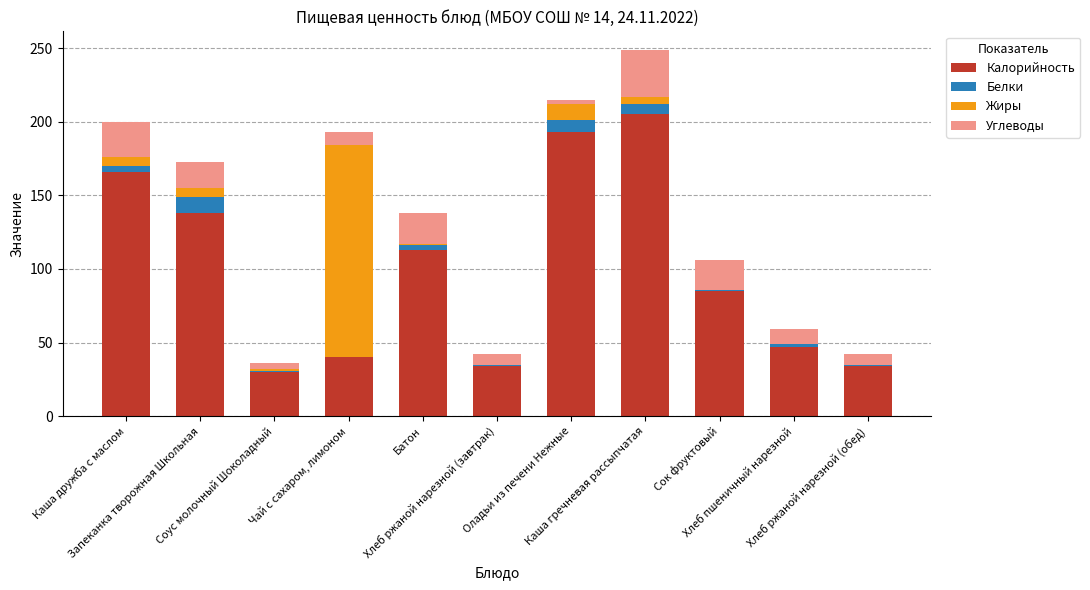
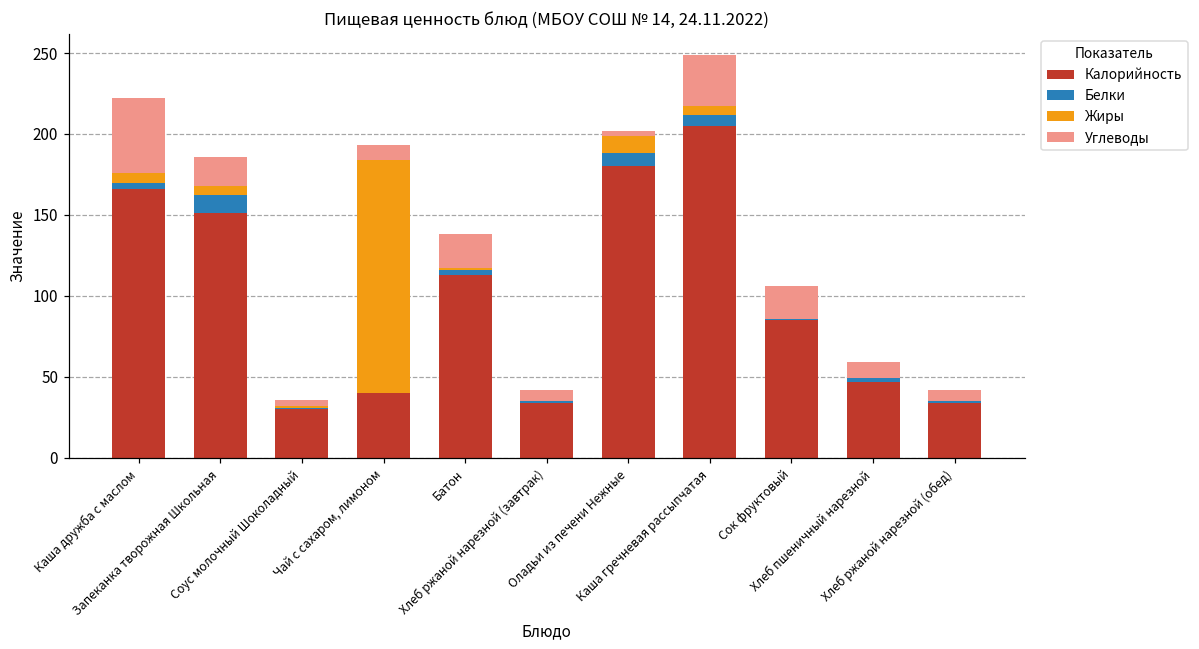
  {
    "Калорийность": {
      "Каша дружба с маслом": 166,
-     "Запеканка творожная Школьная": 138,
+     "Запеканка творожная Школьная": 151,
      "Соус молочный Шоколадный": 30,
      "Чай с сахаром, лимоном": 40,
      "Батон": 113,
      "Хлеб ржаной нарезной (завтрак)": 34,
-     "Оладьи из печени Нежные": 193,
+     "Оладьи из печени Нежные": 180,
      "Каша гречневая рассыпчатая": 205,
      "Сок фруктовый": 85,
      "Хлеб пшеничный нарезной": 47,
      "Хлеб ржаной нарезной (обед)": 34
    },
    "Белки": {
      "Каша дружба с маслом": 4,
      "Запеканка творожная Школьная": 11,
      "Чай с сахаром, лимоном": 0,
      "Батон": 3,
      "Оладьи из печени Нежные": 8,
      "Каша гречневая рассыпчатая": 7,
      "Хлеб пшеничный нарезной": 2
    },
    "Жиры": {
      "Каша дружба с маслом": 6,
      "Запеканка творожная Школьная": 6,
      "Чай с сахаром, лимоном": 144,
      "Хлеб ржаной нарезной (завтрак)": 0,
      "Оладьи из печени Нежные": 11,
      "Каша гречневая рассыпчатая": 5,
      "Сок фруктовый": 0,
      "Хлеб пшеничный нарезной": 0,
      "Хлеб ржаной нарезной (обед)": 0
    },
    "Углеводы": {
-     "Каша дружба с маслом": 24,
+     "Каша дружба с маслом": 46,
      "Запеканка творожная Школьная": 18,
      "Соус молочный Шоколадный": 4,
      "Чай с сахаром, лимоном": 9,
      "Батон": 21,
      "Хлеб ржаной нарезной (завтрак)": 7,
      "Оладьи из печени Нежные": 3,
      "Каша гречневая рассыпчатая": 32,
      "Сок фруктовый": 20,
      "Хлеб пшеничный нарезной": 10,
      "Хлеб ржаной нарезной (обед)": 7
    }
  }
